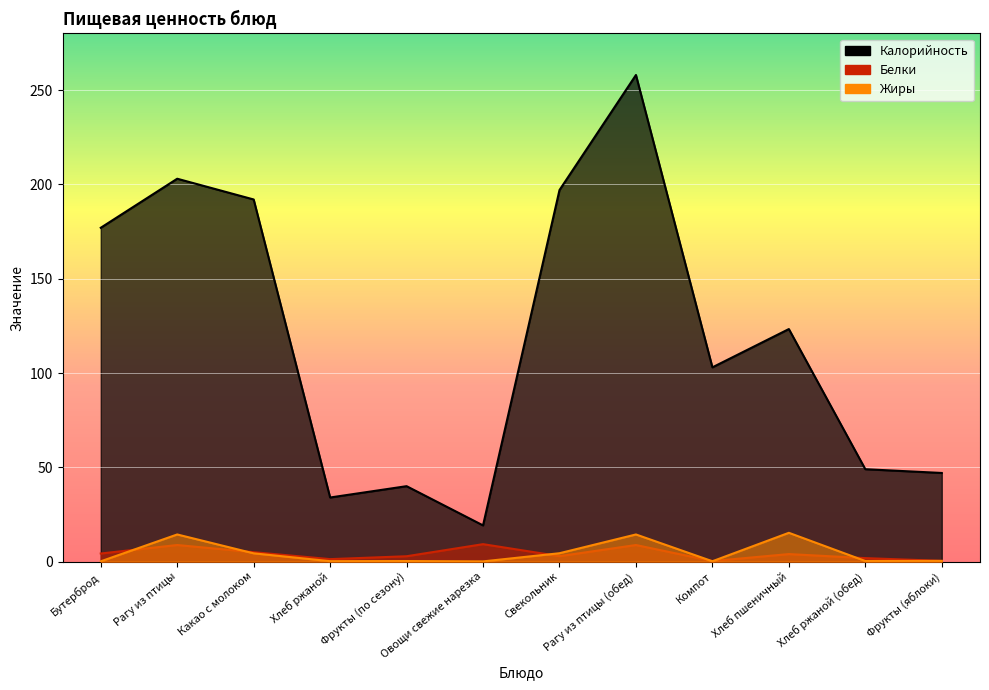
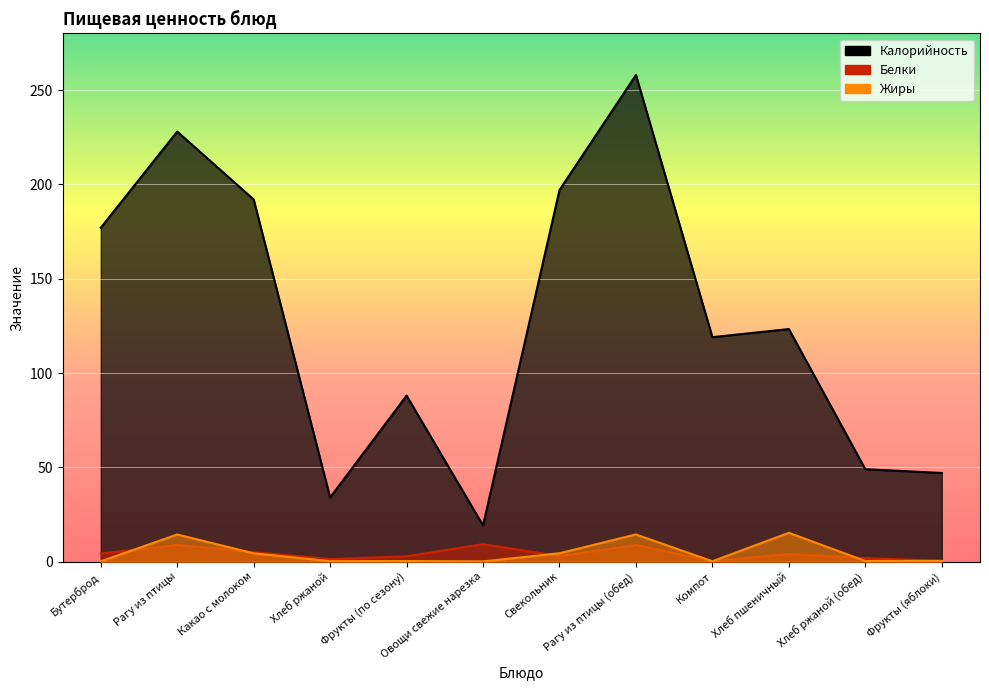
  {
    "Калорийность": {
      "Бутерброд": 177,
-     "Рагу из птицы": 203,
+     "Рагу из птицы": 228,
      "Какао с молоком": 192,
      "Хлеб ржаной": 34,
-     "Фрукты (по сезону)": 40,
+     "Фрукты (по сезону)": 88,
      "Овощи свежие нарезка": 19,
      "Свекольник": 197,
      "Рагу из птицы (обед)": 258,
-     "Компот": 103,
+     "Компот": 119,
      "Хлеб пшеничный": 123,
      "Хлеб ржаной (обед)": 49,
      "Фрукты (яблоки)": 47
    },
    "Белки": {
      "Бутерброд": 4,
      "Рагу из птицы": 9,
      "Фрукты (по сезону)": 3,
      "Овощи свежие нарезка": 9,
      "Свекольник": 3,
      "Рагу из птицы (обед)": 9,
      "Хлеб пшеничный": 4,
      "Хлеб ржаной (обед)": 2
    },
    "Жиры": {
      "Бутерброд": 0,
      "Рагу из птицы": 14,
      "Фрукты (по сезону)": 0,
      "Овощи свежие нарезка": 0,
      "Свекольник": 4,
      "Рагу из птицы (обед)": 14,
      "Хлеб пшеничный": 15,
      "Хлеб ржаной (обед)": 0
    }
  }
